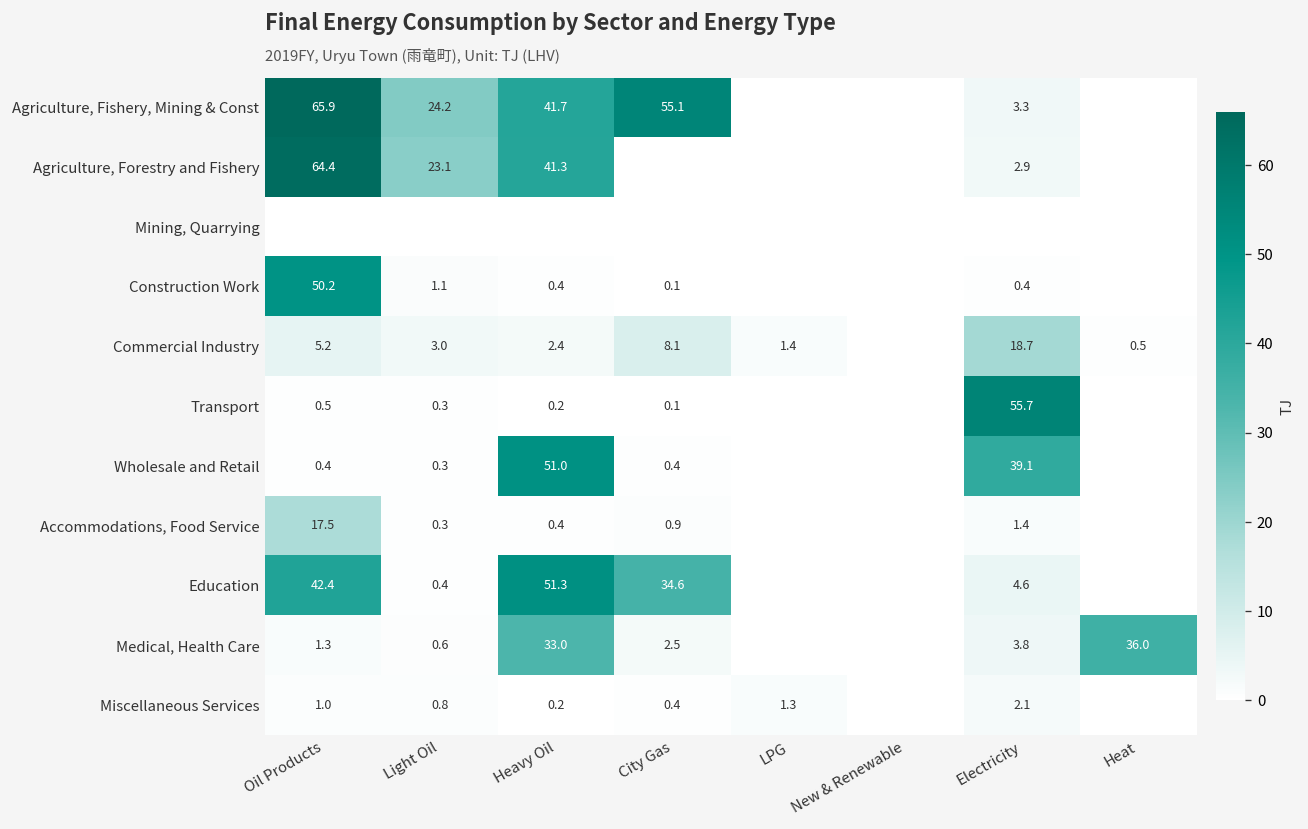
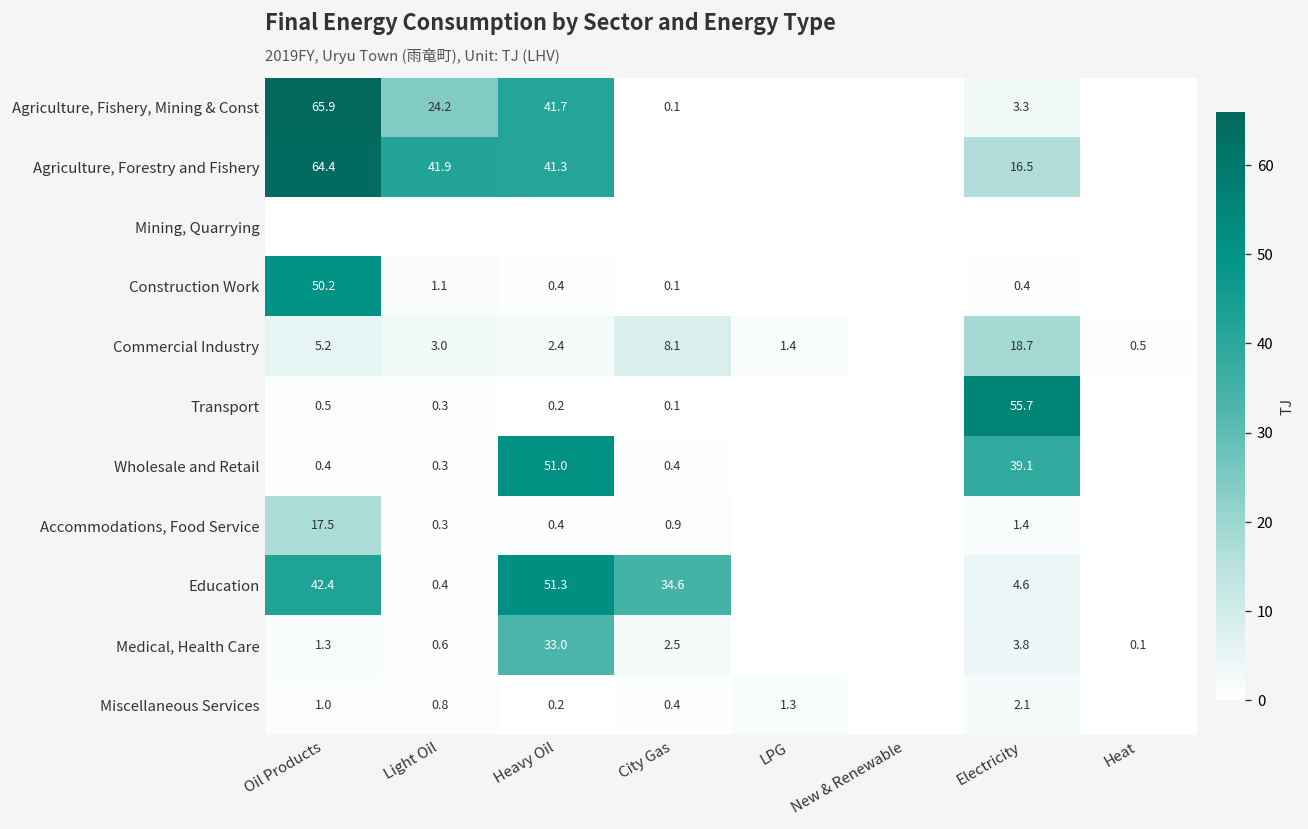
  {
    "Agriculture, Fishery, Mining & Const": {
      "Oil Products": 65.9,
      "Light Oil": 24.2,
      "Heavy Oil": 41.7,
-     "City Gas": 55.1,
+     "City Gas": 0.1,
      "Electricity": 3.3
    },
    "Agriculture, Forestry and Fishery": {
      "Oil Products": 64.4,
-     "Light Oil": 23.1,
+     "Light Oil": 41.9,
      "Heavy Oil": 41.3,
-     "Electricity": 2.9
+     "Electricity": 16.5
    },
    "Construction Work": {
      "Oil Products": 50.2,
      "Light Oil": 1.1,
      "Heavy Oil": 0.4,
      "City Gas": 0.1,
      "Electricity": 0.4
    },
    "Commercial Industry": {
      "Oil Products": 5.2,
      "Light Oil": 3.0,
      "Heavy Oil": 2.4,
      "City Gas": 8.1,
      "LPG": 1.4,
      "Electricity": 18.7,
      "Heat": 0.5
    },
    "Transport": {
      "Oil Products": 0.5,
      "Light Oil": 0.3,
      "Heavy Oil": 0.2,
      "City Gas": 0.1,
      "Electricity": 55.7
    },
    "Wholesale and Retail": {
      "Oil Products": 0.4,
      "Light Oil": 0.3,
      "Heavy Oil": 51.0,
      "City Gas": 0.4,
      "Electricity": 39.1
    },
    "Accommodations, Food Service": {
      "Oil Products": 17.5,
      "Light Oil": 0.3,
      "Heavy Oil": 0.4,
      "City Gas": 0.9,
      "Electricity": 1.4
    },
    "Education": {
      "Oil Products": 42.4,
      "Light Oil": 0.4,
      "Heavy Oil": 51.3,
      "City Gas": 34.6,
      "Electricity": 4.6
    },
    "Medical, Health Care": {
      "Oil Products": 1.3,
      "Light Oil": 0.6,
      "Heavy Oil": 33.0,
      "City Gas": 2.5,
      "Electricity": 3.8,
-     "Heat": 36.0
+     "Heat": 0.1
    },
    "Miscellaneous Services": {
      "Oil Products": 1.0,
      "Light Oil": 0.8,
      "Heavy Oil": 0.2,
      "City Gas": 0.4,
      "LPG": 1.3,
      "Electricity": 2.1
    }
  }
